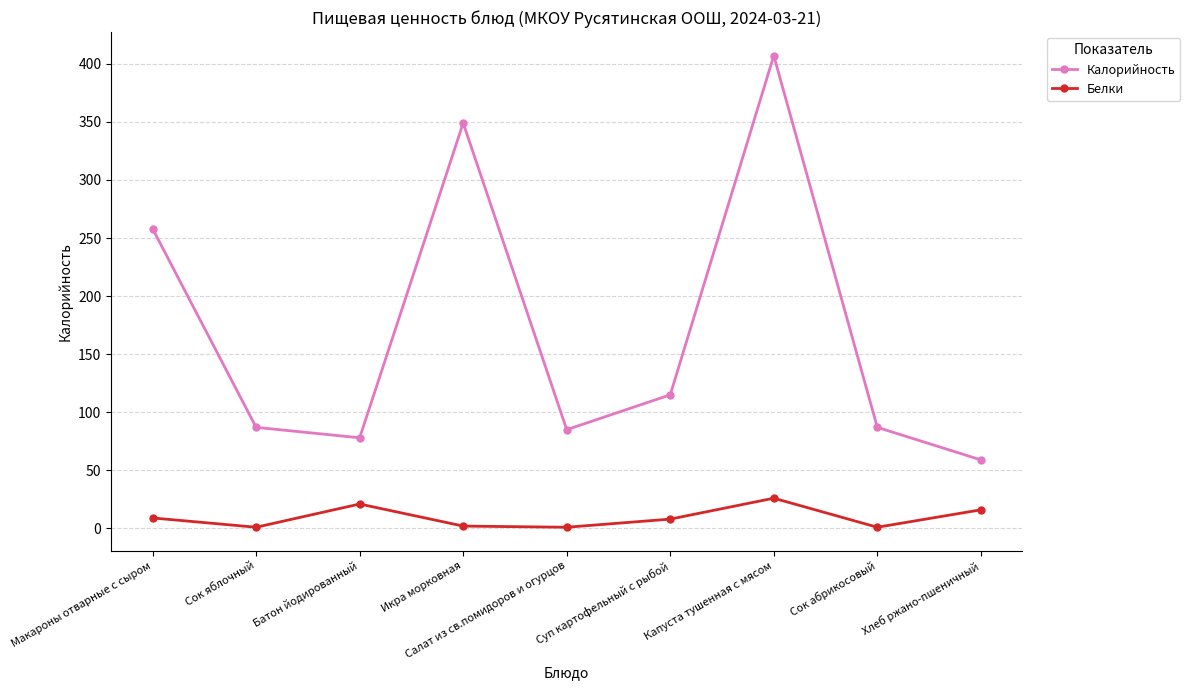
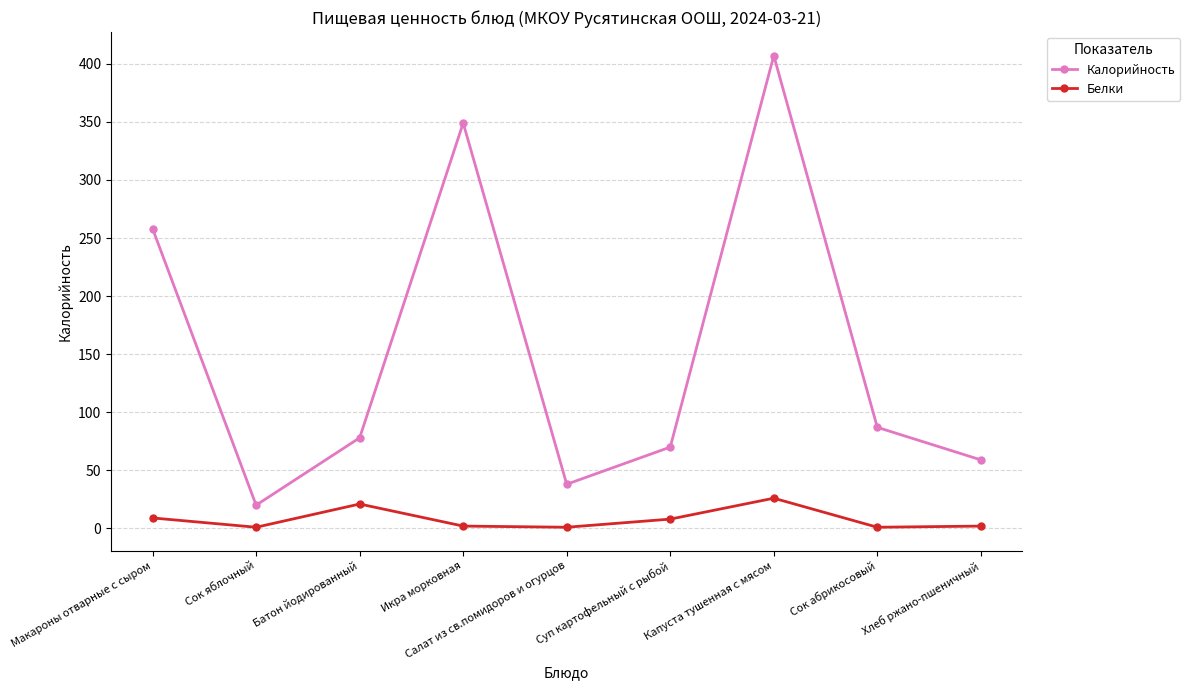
  {
    "Калорийность": {
      "Макароны отварные с сыром": 258,
-     "Сок яблочный": 87,
+     "Сок яблочный": 20,
      "Батон йодированный": 78,
      "Икра морковная": 349,
-     "Салат из св.помидоров и огурцов": 85,
-     "Суп картофельный с рыбой": 115,
+     "Салат из св.помидоров и огурцов": 38,
+     "Суп картофельный с рыбой": 70,
      "Капуста тушенная с мясом": 407,
      "Сок абрикосовый": 87,
      "Хлеб ржано-пшеничный": 59
    },
    "Белки": {
      "Макароны отварные с сыром": 9,
      "Сок яблочный": 1,
      "Батон йодированный": 21,
      "Икра морковная": 2,
      "Салат из св.помидоров и огурцов": 1,
      "Суп картофельный с рыбой": 8,
      "Капуста тушенная с мясом": 26,
      "Сок абрикосовый": 1,
-     "Хлеб ржано-пшеничный": 16
+     "Хлеб ржано-пшеничный": 2
    }
  }
